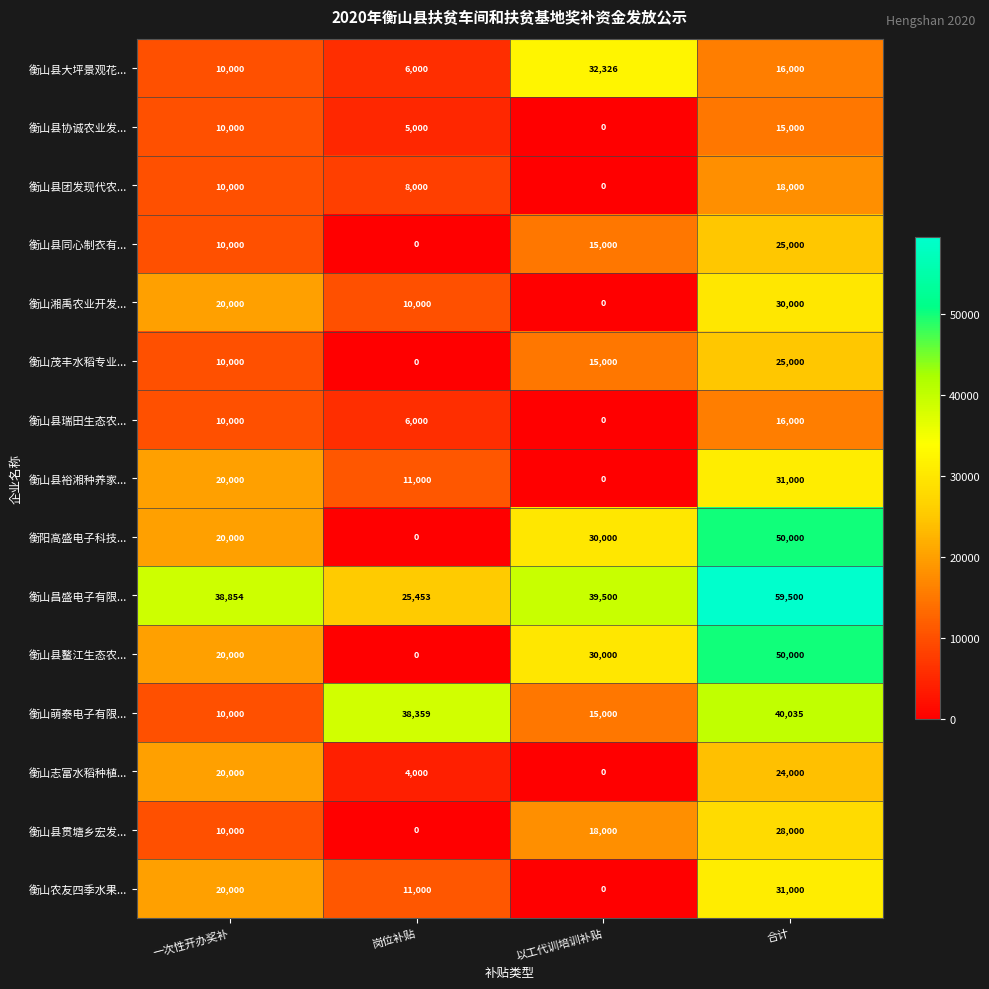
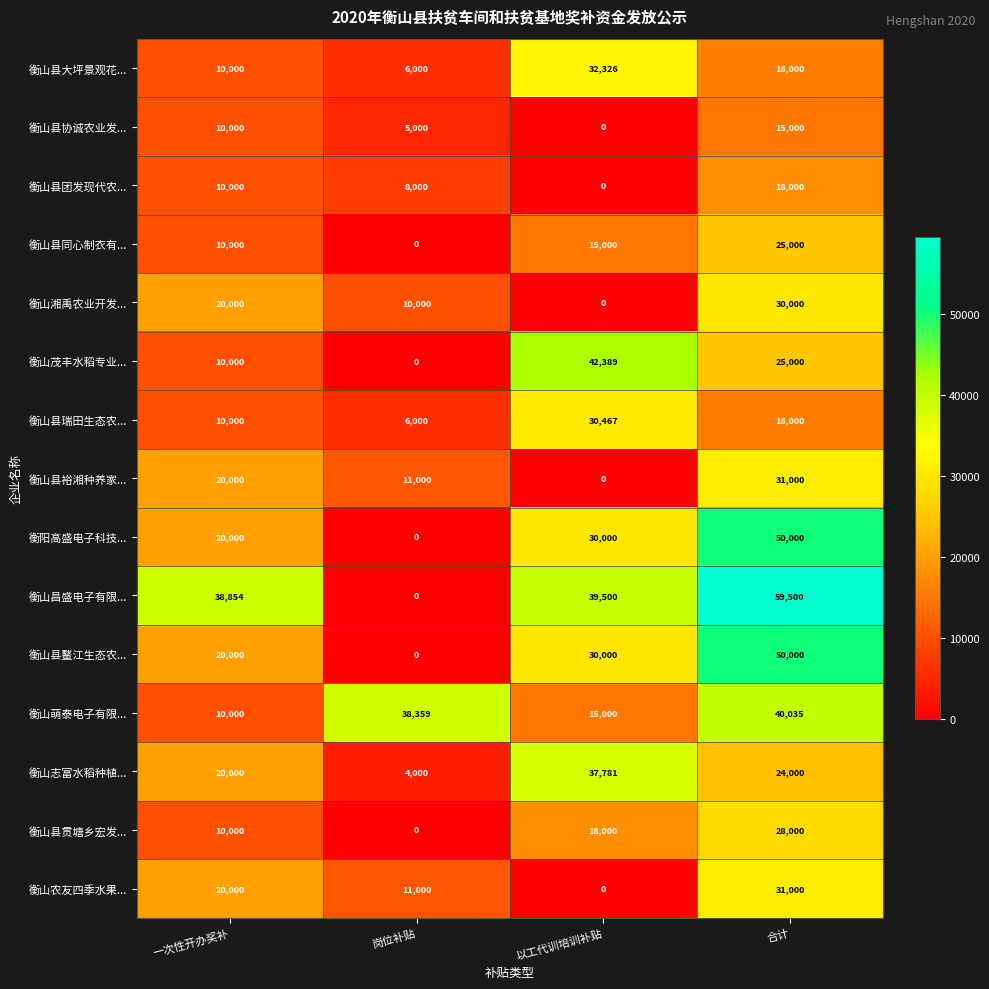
  {
    "衡山县大坪景观花...": {
      "一次性开办奖补": "10,000",
      "岗位补贴": "6,000",
      "以工代训培训补贴": "32,326",
      "合计": "16,000"
    },
    "衡山县协诚农业发...": {
      "一次性开办奖补": "10,000",
      "岗位补贴": "5,000",
      "以工代训培训补贴": "0",
      "合计": "15,000"
    },
    "衡山县团发现代农...": {
      "一次性开办奖补": "10,000",
      "岗位补贴": "8,000",
      "以工代训培训补贴": "0",
      "合计": "18,000"
    },
    "衡山县同心制衣有...": {
      "一次性开办奖补": "10,000",
      "岗位补贴": "0",
      "以工代训培训补贴": "15,000",
      "合计": "25,000"
    },
    "衡山湘禹农业开发...": {
      "一次性开办奖补": "20,000",
      "岗位补贴": "10,000",
      "以工代训培训补贴": "0",
      "合计": "30,000"
    },
    "衡山茂丰水稻专业...": {
      "一次性开办奖补": "10,000",
      "岗位补贴": "0",
-     "以工代训培训补贴": "15,000",
+     "以工代训培训补贴": "42,389",
      "合计": "25,000"
    },
    "衡山县瑞田生态农...": {
      "一次性开办奖补": "10,000",
      "岗位补贴": "6,000",
-     "以工代训培训补贴": "0",
+     "以工代训培训补贴": "30,467",
      "合计": "16,000"
    },
    "衡山县裕湘种养家...": {
      "一次性开办奖补": "20,000",
      "岗位补贴": "11,000",
      "以工代训培训补贴": "0",
      "合计": "31,000"
    },
    "衡阳高盛电子科技...": {
      "一次性开办奖补": "20,000",
      "岗位补贴": "0",
      "以工代训培训补贴": "30,000",
      "合计": "50,000"
    },
    "衡山昌盛电子有限...": {
      "一次性开办奖补": "38,854",
-     "岗位补贴": "25,453",
+     "岗位补贴": "0",
      "以工代训培训补贴": "39,500",
      "合计": "59,500"
    },
    "衡山县鳌江生态农...": {
      "一次性开办奖补": "20,000",
      "岗位补贴": "0",
      "以工代训培训补贴": "30,000",
      "合计": "50,000"
    },
    "衡山萌泰电子有限...": {
      "一次性开办奖补": "10,000",
      "岗位补贴": "38,359",
      "以工代训培训补贴": "15,000",
      "合计": "40,035"
    },
    "衡山志富水稻种植...": {
      "一次性开办奖补": "20,000",
      "岗位补贴": "4,000",
-     "以工代训培训补贴": "0",
+     "以工代训培训补贴": "37,781",
      "合计": "24,000"
    },
    "衡山县贯塘乡宏发...": {
      "一次性开办奖补": "10,000",
      "岗位补贴": "0",
      "以工代训培训补贴": "18,000",
      "合计": "28,000"
    },
    "衡山农友四季水果...": {
      "一次性开办奖补": "20,000",
      "岗位补贴": "11,000",
      "以工代训培训补贴": "0",
      "合计": "31,000"
    }
  }
